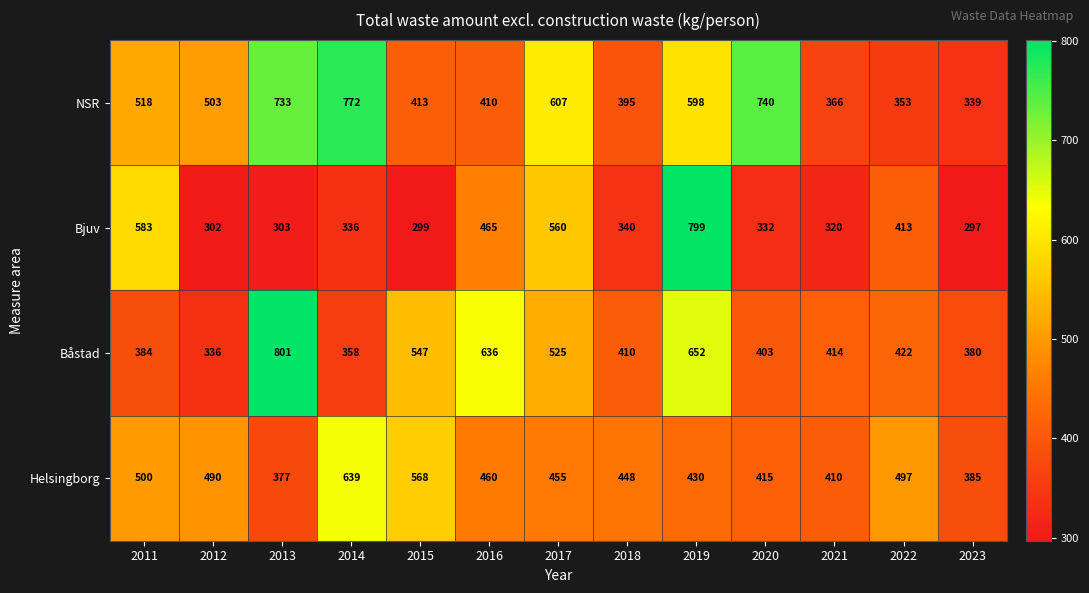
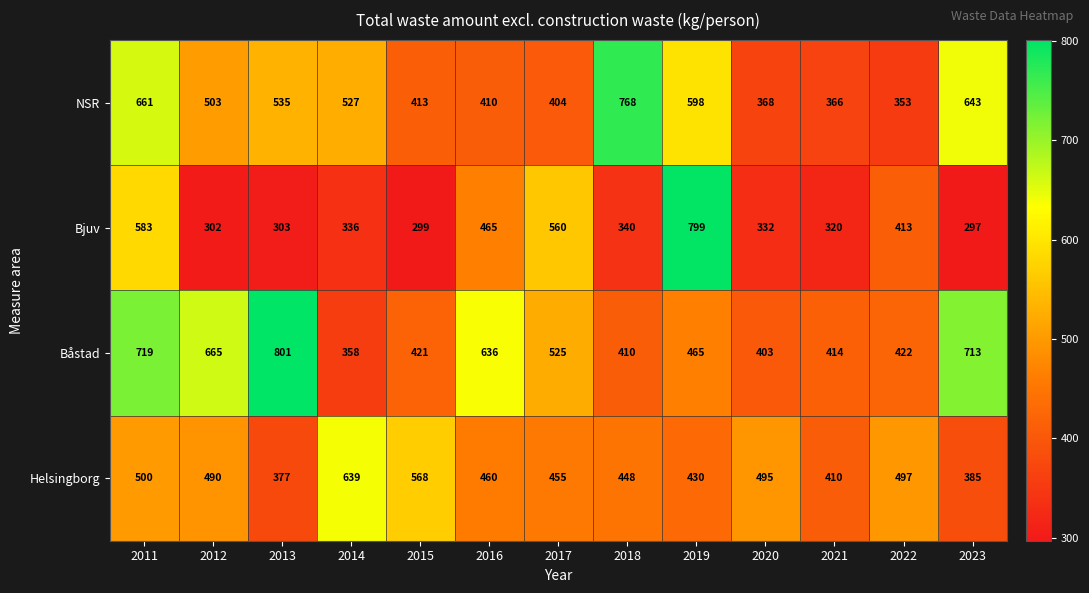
  {
    "NSR": {
-     "2011": 518,
+     "2011": 661,
      "2012": 503,
-     "2013": 733,
-     "2014": 772,
+     "2013": 535,
+     "2014": 527,
      "2015": 413,
      "2016": 410,
-     "2017": 607,
-     "2018": 395,
+     "2017": 404,
+     "2018": 768,
      "2019": 598,
-     "2020": 740,
+     "2020": 368,
      "2021": 366,
      "2022": 353,
-     "2023": 339
+     "2023": 643
    },
    "Bjuv": {
      "2011": 583,
      "2012": 302,
      "2013": 303,
      "2014": 336,
      "2015": 299,
      "2016": 465,
      "2017": 560,
      "2018": 340,
      "2019": 799,
      "2020": 332,
      "2021": 320,
      "2022": 413,
      "2023": 297
    },
    "Båstad": {
-     "2011": 384,
-     "2012": 336,
+     "2011": 719,
+     "2012": 665,
      "2013": 801,
      "2014": 358,
-     "2015": 547,
+     "2015": 421,
      "2016": 636,
      "2017": 525,
      "2018": 410,
-     "2019": 652,
+     "2019": 465,
      "2020": 403,
      "2021": 414,
      "2022": 422,
-     "2023": 380
+     "2023": 713
    },
    "Helsingborg": {
      "2011": 500,
      "2012": 490,
      "2013": 377,
      "2014": 639,
      "2015": 568,
      "2016": 460,
      "2017": 455,
      "2018": 448,
      "2019": 430,
-     "2020": 415,
+     "2020": 495,
      "2021": 410,
      "2022": 497,
      "2023": 385
    }
  }
